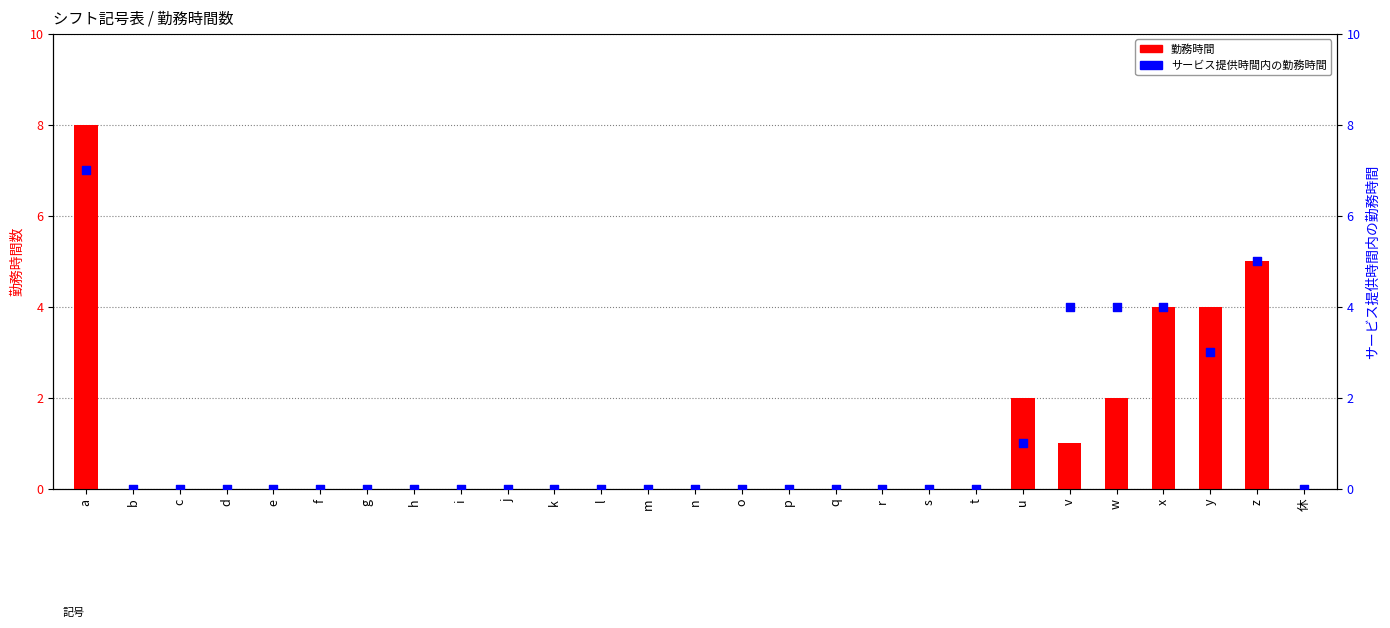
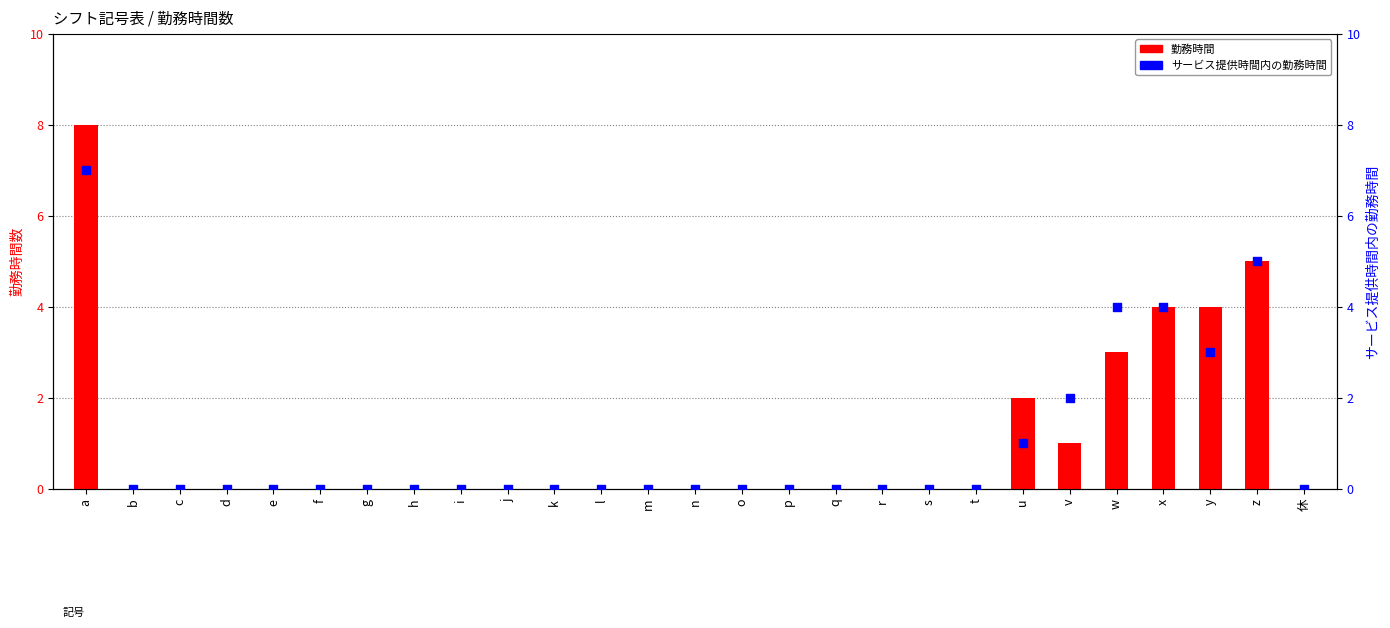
  {
    "勤務時間": {
      "a": 8,
      "b": 0,
      "c": 0,
      "d": 0,
      "e": 0,
      "f": 0,
      "g": 0,
      "h": 0,
      "i": 0,
      "j": 0,
      "k": 0,
      "l": 0,
      "m": 0,
      "n": 0,
      "o": 0,
      "p": 0,
      "q": 0,
      "r": 0,
      "s": 0,
      "t": 0,
      "u": 2,
      "v": 1,
-     "w": 2,
+     "w": 3,
      "x": 4,
      "y": 4,
      "z": 5,
      "休": 0
    },
    "サービス提供時間内の勤務時間": {
-     "v": 4
+     "v": 2
    }
  }
